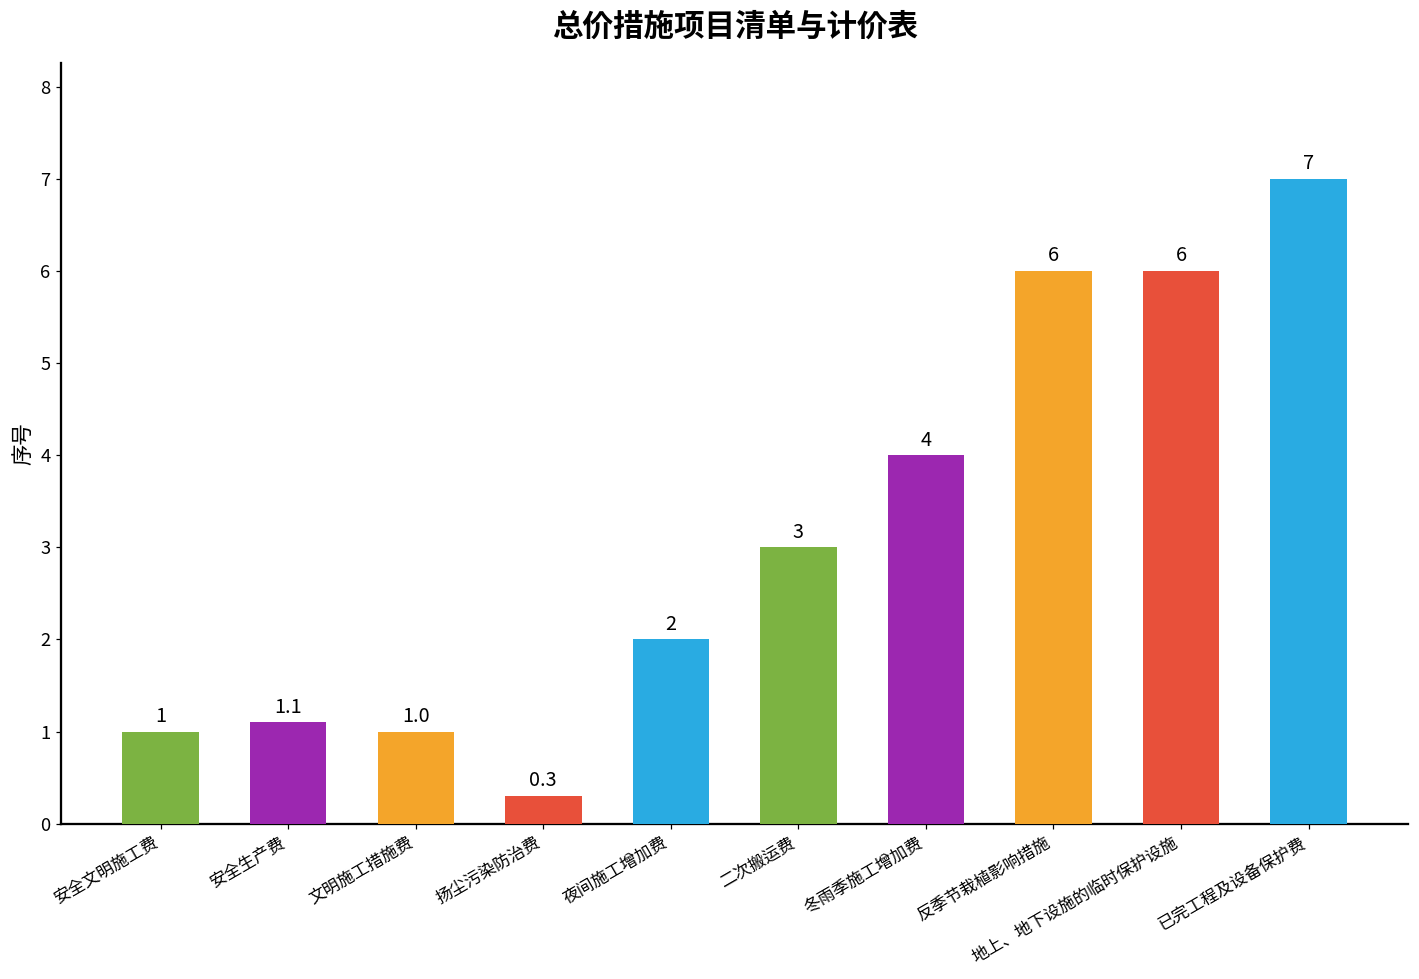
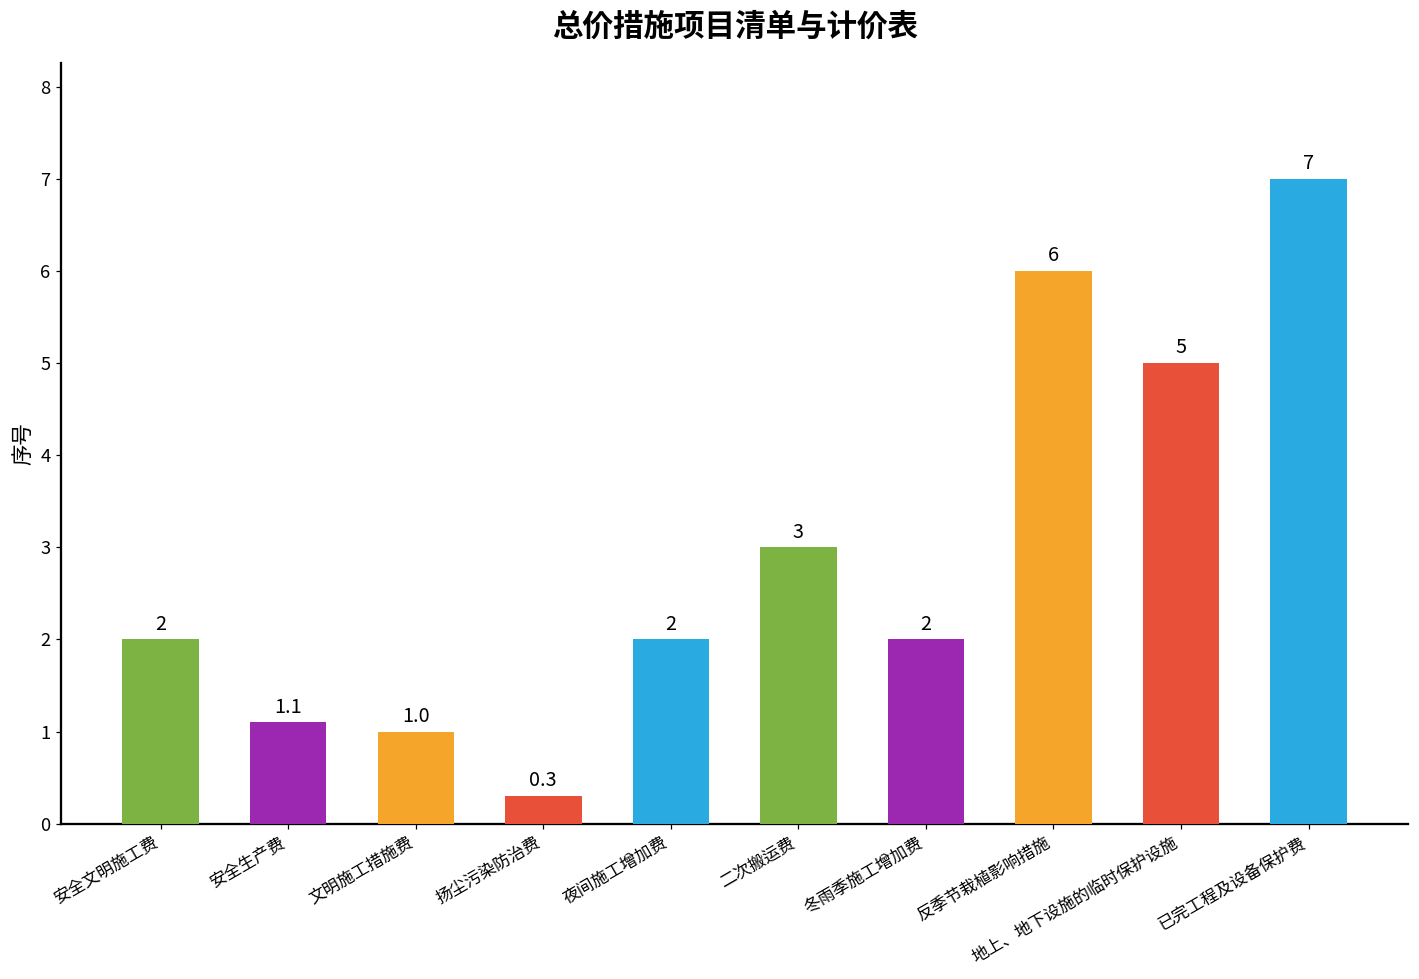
  {
-   "安全文明施工费": 1,
+   "安全文明施工费": 2,
    "安全生产费": 1.1,
    "文明施工措施费": 1.0,
    "扬尘污染防治费": 0.3,
    "夜间施工增加费": 2,
    "二次搬运费": 3,
-   "冬雨季施工增加费": 4,
+   "冬雨季施工增加费": 2,
    "反季节栽植影响措施": 6,
-   "地上、地下设施的临时保护设施": 6,
+   "地上、地下设施的临时保护设施": 5,
    "已完工程及设备保护费": 7
  }
